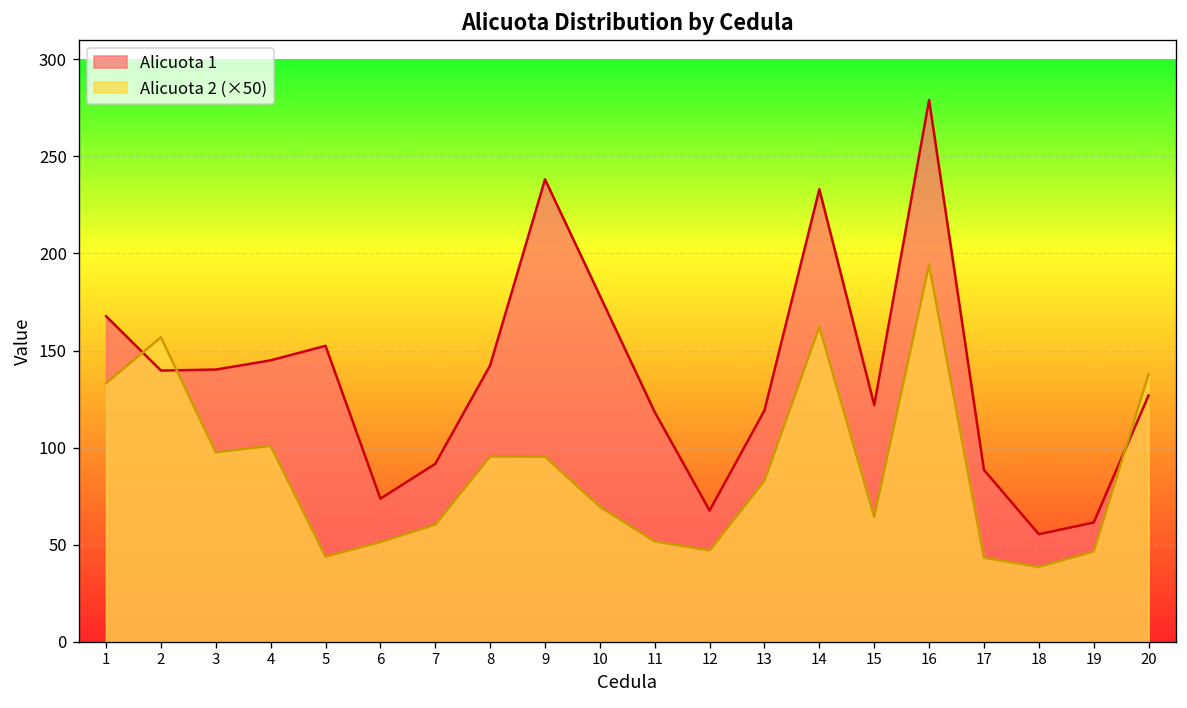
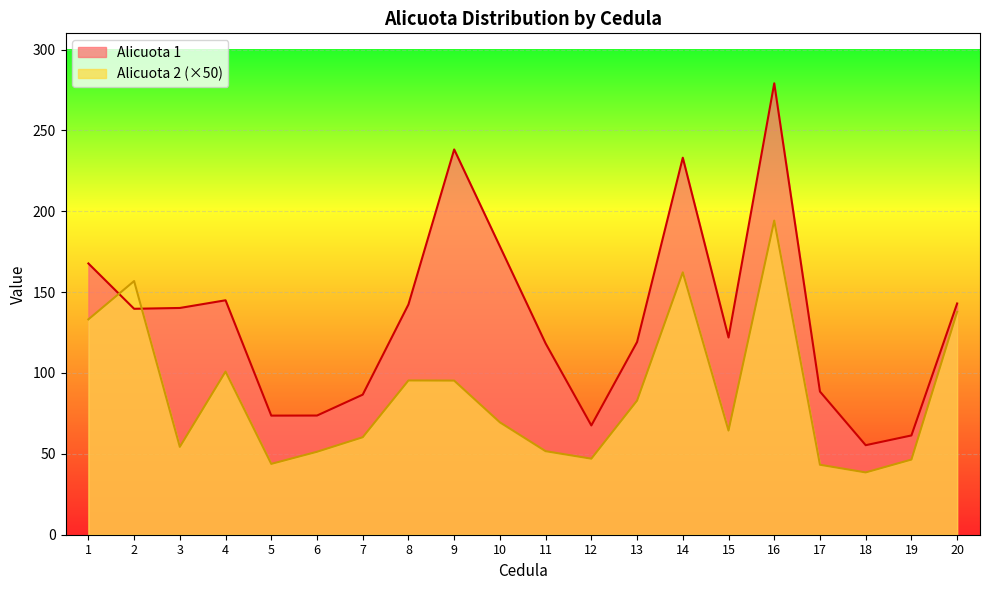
  {
    "Alicuota 1": {
      "1": 168,
      "2": 140,
      "3": 140,
      "4": 145,
-     "5": 152,
+     "5": 74,
      "6": 74,
-     "7": 92,
+     "7": 87,
      "8": 142,
      "9": 238,
      "10": 178,
      "11": 118,
      "12": 68,
      "13": 119,
      "14": 233,
      "15": 122,
      "16": 279,
      "17": 89,
      "18": 55,
      "19": 61,
-     "20": 127
+     "20": 143
    },
    "Alicuota 2 (×50)": {
      "1": 133,
      "2": 157,
-     "3": 98,
+     "3": 54,
      "4": 101,
      "5": 44,
      "6": 51,
      "7": 60,
      "8": 95,
      "9": 95,
      "10": 69,
      "11": 52,
      "12": 47,
      "13": 83,
      "14": 162,
      "15": 64,
      "16": 194,
      "17": 43,
      "18": 39,
      "19": 46,
      "20": 138
    }
  }
